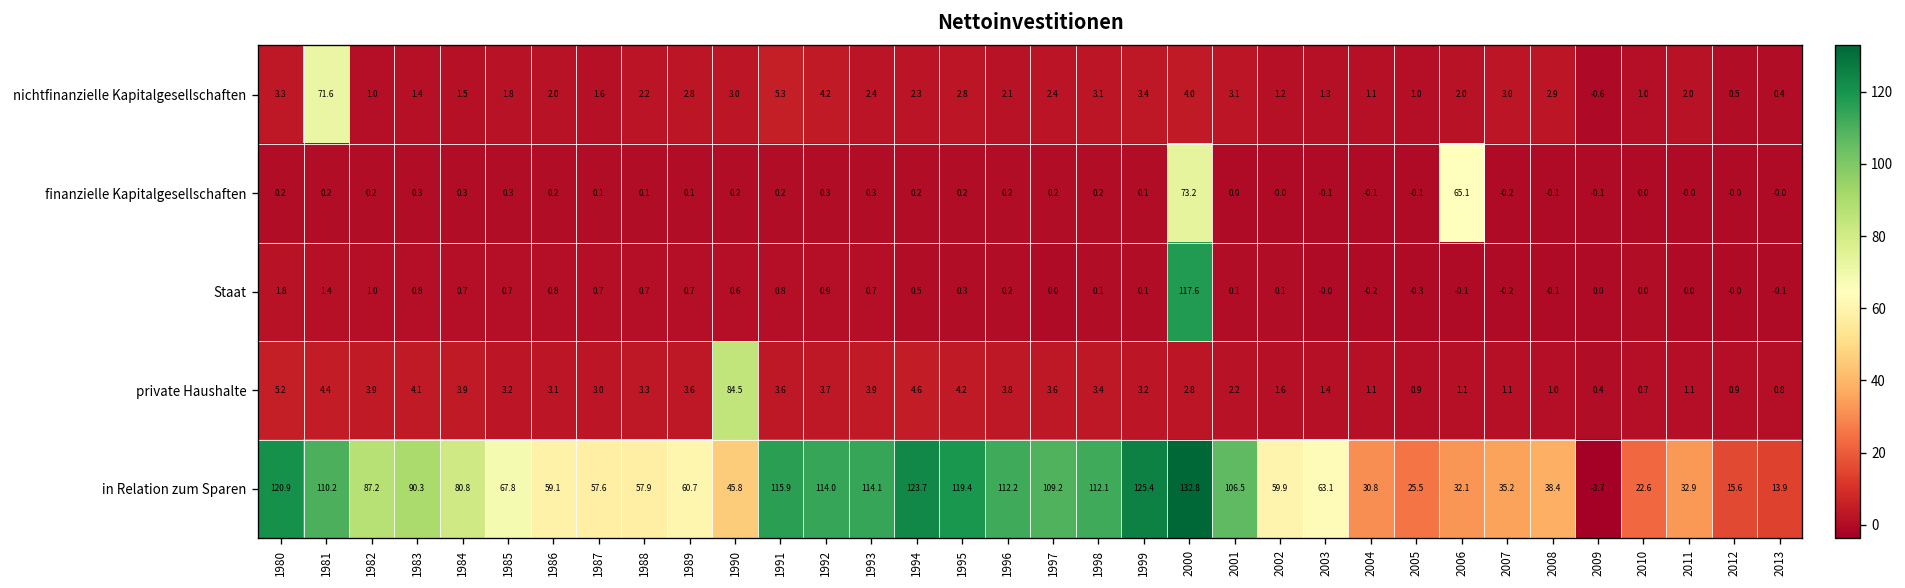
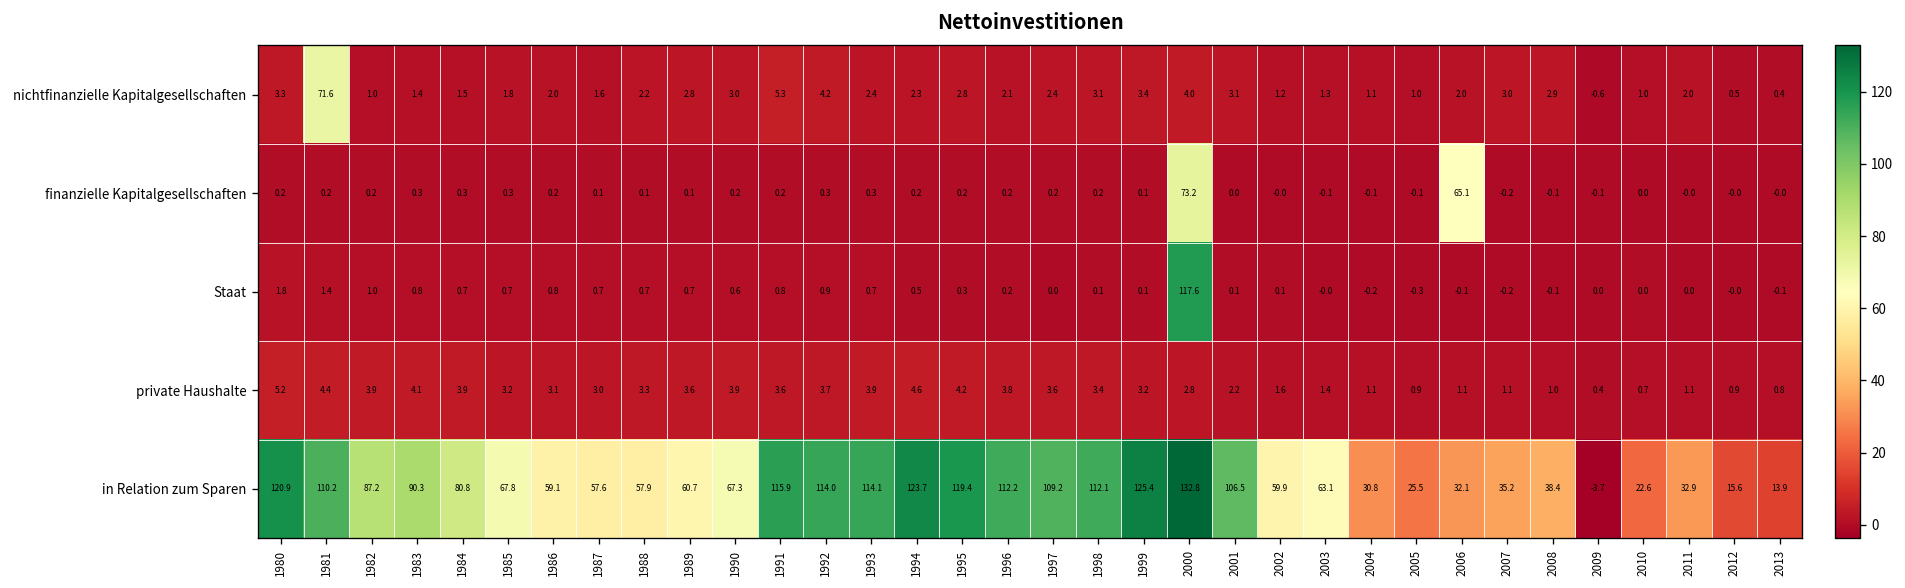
  {
    "nichtfinanzielle Kapitalgesellschaften": {
      "1980": 3.3,
      "1981": 71.6,
      "1982": 1.0,
      "1983": 1.4,
      "1984": 1.5,
      "1985": 1.8,
      "1986": 2.0,
      "1987": 1.6,
      "1988": 2.2,
      "1989": 2.8,
      "1990": 3.0,
      "1991": 5.3,
      "1992": 4.2,
      "1993": 2.4,
      "1994": 2.3,
      "1995": 2.8,
      "1996": 2.1,
      "1997": 2.4,
      "1998": 3.1,
      "1999": 3.4,
      "2000": 4.0,
      "2001": 3.1,
      "2002": 1.2,
      "2003": 1.3,
      "2004": 1.1,
      "2005": 1.0,
      "2006": 2.0,
      "2007": 3.0,
      "2008": 2.9,
      "2009": -0.6,
      "2010": 1.0,
      "2011": 2.0,
      "2012": 0.5,
      "2013": 0.4
    },
    "finanzielle Kapitalgesellschaften": {
      "1980": 0.2,
      "1981": 0.2,
      "1982": 0.2,
      "1983": 0.3,
      "1984": 0.3,
      "1985": 0.3,
      "1986": 0.2,
      "1987": 0.1,
      "1988": 0.1,
      "1989": 0.1,
      "1990": 0.2,
      "1991": 0.2,
      "1992": 0.3,
      "1993": 0.3,
      "1994": 0.2,
      "1995": 0.2,
      "1996": 0.2,
      "1997": 0.2,
      "1998": 0.2,
      "1999": 0.1,
      "2000": 73.2,
      "2001": 0.0,
      "2002": -0.0,
      "2003": -0.1,
      "2004": -0.1,
      "2005": -0.1,
      "2006": 65.1,
      "2007": -0.2,
      "2008": -0.1,
      "2009": -0.1,
      "2010": 0.0,
      "2011": -0.0,
      "2012": -0.0,
      "2013": -0.0
    },
    "Staat": {
      "1980": 1.8,
      "1981": 1.4,
      "1982": 1.0,
      "1983": 0.8,
      "1984": 0.7,
      "1985": 0.7,
      "1986": 0.8,
      "1987": 0.7,
      "1988": 0.7,
      "1989": 0.7,
      "1990": 0.6,
      "1991": 0.8,
      "1992": 0.9,
      "1993": 0.7,
      "1994": 0.5,
      "1995": 0.3,
      "1996": 0.2,
      "1997": 0.0,
      "1998": 0.1,
      "1999": 0.1,
      "2000": 117.6,
      "2001": 0.1,
      "2002": 0.1,
      "2003": -0.0,
      "2004": -0.2,
      "2005": -0.3,
      "2006": -0.1,
      "2007": -0.2,
      "2008": -0.1,
      "2009": 0.0,
      "2010": 0.0,
      "2011": 0.0,
      "2012": -0.0,
      "2013": -0.1
    },
    "private Haushalte": {
      "1980": 5.2,
      "1981": 4.4,
      "1982": 3.9,
      "1983": 4.1,
      "1984": 3.9,
      "1985": 3.2,
      "1986": 3.1,
      "1987": 3.0,
      "1988": 3.3,
      "1989": 3.6,
-     "1990": 84.5,
+     "1990": 3.9,
      "1991": 3.6,
      "1992": 3.7,
      "1993": 3.9,
      "1994": 4.6,
      "1995": 4.2,
      "1996": 3.8,
      "1997": 3.6,
      "1998": 3.4,
      "1999": 3.2,
      "2000": 2.8,
      "2001": 2.2,
      "2002": 1.6,
      "2003": 1.4,
      "2004": 1.1,
      "2005": 0.9,
      "2006": 1.1,
      "2007": 1.1,
      "2008": 1.0,
      "2009": 0.4,
      "2010": 0.7,
      "2011": 1.1,
      "2012": 0.9,
      "2013": 0.8
    },
    "in Relation zum Sparen": {
      "1980": 120.9,
      "1981": 110.2,
      "1982": 87.2,
      "1983": 90.3,
      "1984": 80.8,
      "1985": 67.8,
      "1986": 59.1,
      "1987": 57.6,
      "1988": 57.9,
      "1989": 60.7,
-     "1990": 45.8,
+     "1990": 67.3,
      "1991": 115.9,
      "1992": 114.0,
      "1993": 114.1,
      "1994": 123.7,
      "1995": 119.4,
      "1996": 112.2,
      "1997": 109.2,
      "1998": 112.1,
      "1999": 125.4,
      "2000": 132.8,
      "2001": 106.5,
      "2002": 59.9,
      "2003": 63.1,
      "2004": 30.8,
      "2005": 25.5,
      "2006": 32.1,
      "2007": 35.2,
      "2008": 38.4,
      "2009": -3.7,
      "2010": 22.6,
      "2011": 32.9,
      "2012": 15.6,
      "2013": 13.9
    }
  }
